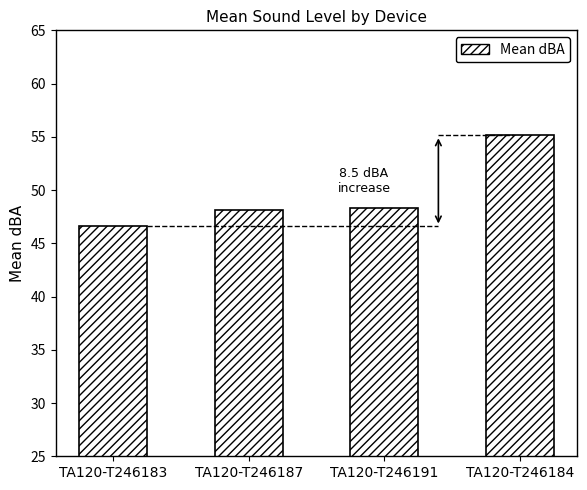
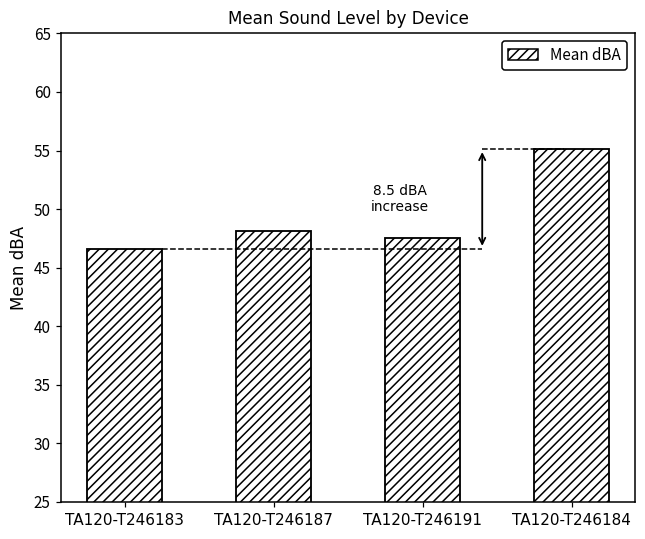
  {
    "TA120-T246183": 46.6,
    "TA120-T246187": 48.2,
-   "TA120-T246191": 48.3,
+   "TA120-T246191": 47.5,
    "TA120-T246184": 55.1
  }
